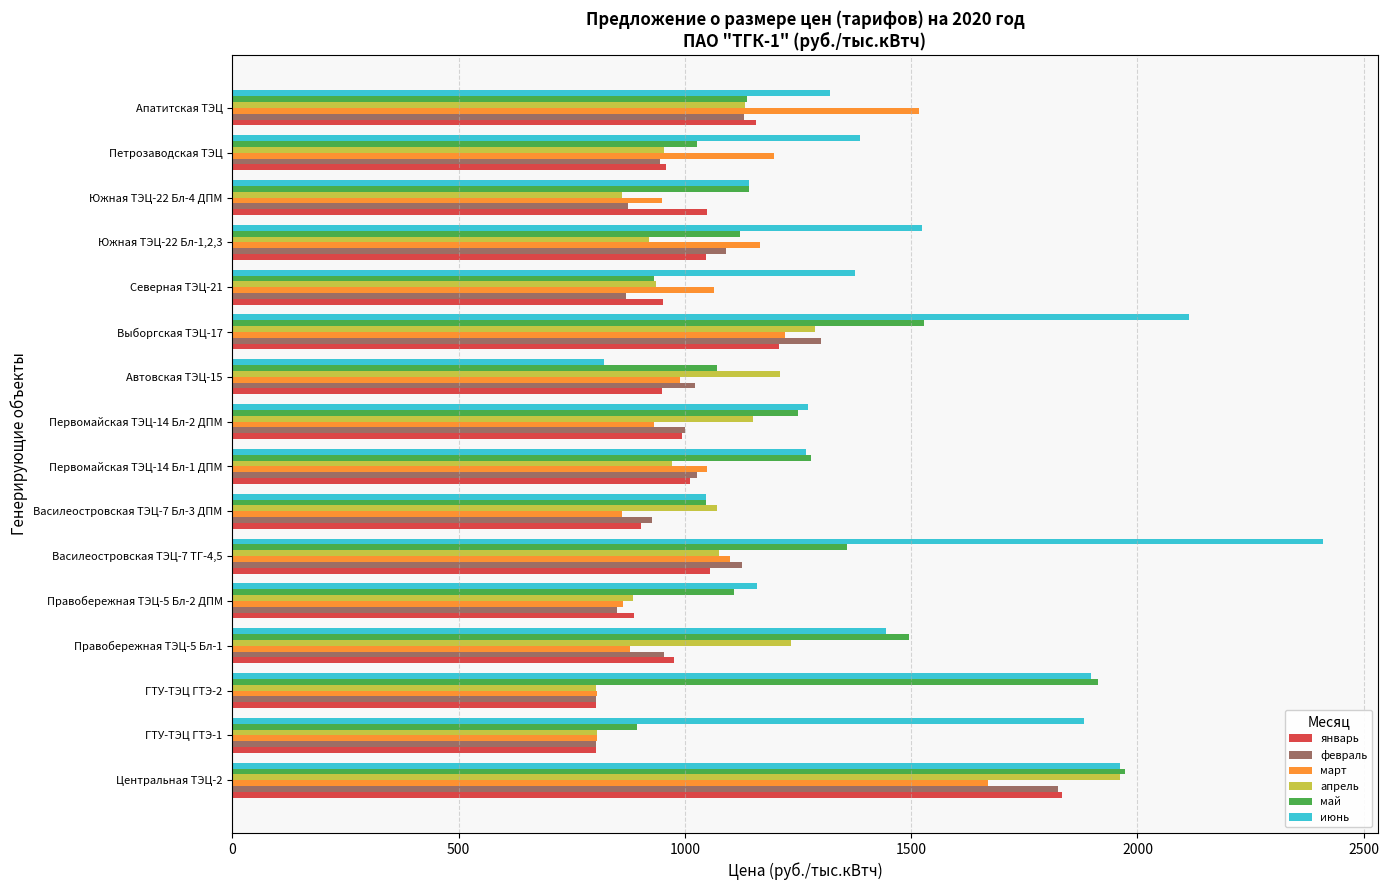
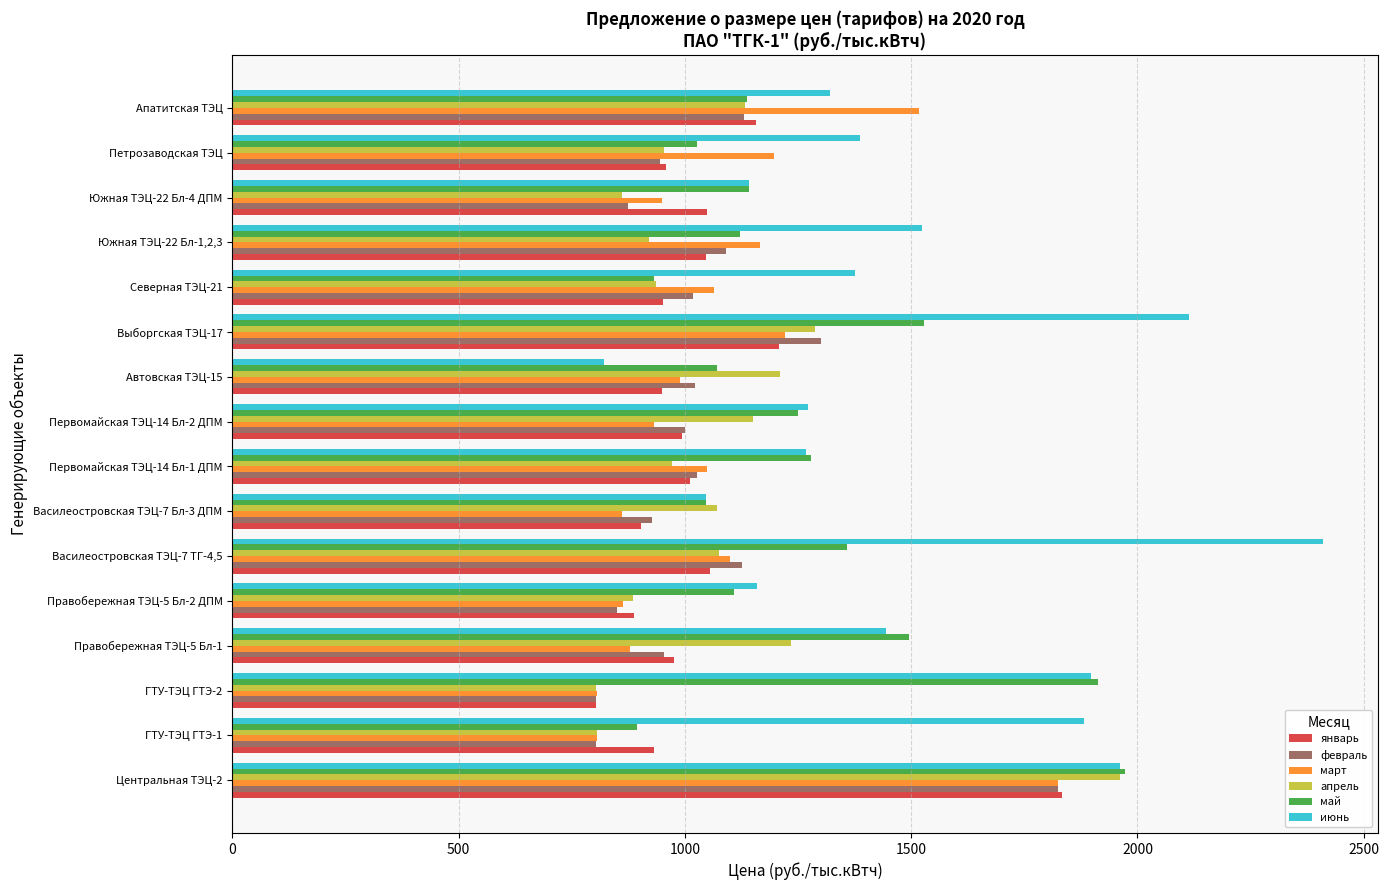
  {
    "январь": {
      "Апатитская ТЭЦ": 1160,
      "Петрозаводская ТЭЦ": 960,
      "Южная ТЭЦ-22 Бл-4 ДПМ": 1050,
      "Южная ТЭЦ-22 Бл-1,2,3": 1050,
      "Северная ТЭЦ-21": 950,
      "Выборгская ТЭЦ-17": 1210,
      "Автовская ТЭЦ-15": 950,
      "Первомайская ТЭЦ-14 Бл-2 ДПМ": 990,
      "Первомайская ТЭЦ-14 Бл-1 ДПМ": 1010,
      "Василеостровская ТЭЦ-7 Бл-3 ДПМ": 900,
      "Василеостровская ТЭЦ-7 ТГ-4,5": 1060,
      "Правобережная ТЭЦ-5 Бл-2 ДПМ": 890,
      "Правобережная ТЭЦ-5 Бл-1": 980,
      "ГТУ-ТЭЦ ГТЭ-2": 800,
-     "ГТУ-ТЭЦ ГТЭ-1": 800,
+     "ГТУ-ТЭЦ ГТЭ-1": 930,
      "Центральная ТЭЦ-2": 1830
    },
    "февраль": {
      "Апатитская ТЭЦ": 1130,
      "Петрозаводская ТЭЦ": 950,
      "Южная ТЭЦ-22 Бл-4 ДПМ": 870,
      "Южная ТЭЦ-22 Бл-1,2,3": 1090,
-     "Северная ТЭЦ-21": 870,
+     "Северная ТЭЦ-21": 1020,
      "Выборгская ТЭЦ-17": 1300,
      "Автовская ТЭЦ-15": 1020,
      "Первомайская ТЭЦ-14 Бл-2 ДПМ": 1000,
      "Первомайская ТЭЦ-14 Бл-1 ДПМ": 1030,
      "Василеостровская ТЭЦ-7 Бл-3 ДПМ": 930,
      "Василеостровская ТЭЦ-7 ТГ-4,5": 1130,
      "Правобережная ТЭЦ-5 Бл-2 ДПМ": 850,
      "Правобережная ТЭЦ-5 Бл-1": 950,
      "ГТУ-ТЭЦ ГТЭ-2": 800,
      "ГТУ-ТЭЦ ГТЭ-1": 800,
      "Центральная ТЭЦ-2": 1820
    },
    "март": {
      "Апатитская ТЭЦ": 1520,
      "Петрозаводская ТЭЦ": 1200,
      "Южная ТЭЦ-22 Бл-4 ДПМ": 950,
      "Южная ТЭЦ-22 Бл-1,2,3": 1170,
      "Северная ТЭЦ-21": 1060,
      "Выборгская ТЭЦ-17": 1220,
      "Автовская ТЭЦ-15": 990,
      "Первомайская ТЭЦ-14 Бл-2 ДПМ": 930,
      "Первомайская ТЭЦ-14 Бл-1 ДПМ": 1050,
      "Василеостровская ТЭЦ-7 Бл-3 ДПМ": 860,
      "Василеостровская ТЭЦ-7 ТГ-4,5": 1100,
      "Правобережная ТЭЦ-5 Бл-2 ДПМ": 860,
      "Правобережная ТЭЦ-5 Бл-1": 880,
      "ГТУ-ТЭЦ ГТЭ-2": 810,
      "ГТУ-ТЭЦ ГТЭ-1": 810,
-     "Центральная ТЭЦ-2": 1670
+     "Центральная ТЭЦ-2": 1820
    },
    "апрель": {
      "Апатитская ТЭЦ": 1130,
      "Петрозаводская ТЭЦ": 950,
      "Южная ТЭЦ-22 Бл-4 ДПМ": 860,
      "Южная ТЭЦ-22 Бл-1,2,3": 920,
      "Северная ТЭЦ-21": 940,
      "Выборгская ТЭЦ-17": 1290,
      "Автовская ТЭЦ-15": 1210,
      "Первомайская ТЭЦ-14 Бл-2 ДПМ": 1150,
      "Первомайская ТЭЦ-14 Бл-1 ДПМ": 970,
      "Василеостровская ТЭЦ-7 Бл-3 ДПМ": 1070,
      "Василеостровская ТЭЦ-7 ТГ-4,5": 1080,
      "Правобережная ТЭЦ-5 Бл-2 ДПМ": 880,
      "Правобережная ТЭЦ-5 Бл-1": 1230,
      "ГТУ-ТЭЦ ГТЭ-2": 800,
      "ГТУ-ТЭЦ ГТЭ-1": 810,
      "Центральная ТЭЦ-2": 1960
    },
    "май": {
      "Апатитская ТЭЦ": 1140,
      "Петрозаводская ТЭЦ": 1030,
      "Южная ТЭЦ-22 Бл-4 ДПМ": 1140,
      "Южная ТЭЦ-22 Бл-1,2,3": 1120,
      "Северная ТЭЦ-21": 930,
      "Выборгская ТЭЦ-17": 1530,
      "Автовская ТЭЦ-15": 1070,
      "Первомайская ТЭЦ-14 Бл-2 ДПМ": 1250,
      "Первомайская ТЭЦ-14 Бл-1 ДПМ": 1280,
      "Василеостровская ТЭЦ-7 Бл-3 ДПМ": 1050,
      "Василеостровская ТЭЦ-7 ТГ-4,5": 1360,
      "Правобережная ТЭЦ-5 Бл-2 ДПМ": 1110,
      "Правобережная ТЭЦ-5 Бл-1": 1500,
      "ГТУ-ТЭЦ ГТЭ-2": 1910,
      "ГТУ-ТЭЦ ГТЭ-1": 900,
      "Центральная ТЭЦ-2": 1970
    },
    "июнь": {
      "Апатитская ТЭЦ": 1320,
      "Петрозаводская ТЭЦ": 1390,
      "Южная ТЭЦ-22 Бл-4 ДПМ": 1140,
      "Южная ТЭЦ-22 Бл-1,2,3": 1520,
      "Северная ТЭЦ-21": 1370,
      "Выборгская ТЭЦ-17": 2110,
      "Автовская ТЭЦ-15": 820,
      "Первомайская ТЭЦ-14 Бл-2 ДПМ": 1270,
      "Первомайская ТЭЦ-14 Бл-1 ДПМ": 1270,
      "Василеостровская ТЭЦ-7 Бл-3 ДПМ": 1050,
      "Василеостровская ТЭЦ-7 ТГ-4,5": 2410,
      "Правобережная ТЭЦ-5 Бл-2 ДПМ": 1160,
      "Правобережная ТЭЦ-5 Бл-1": 1440,
      "ГТУ-ТЭЦ ГТЭ-2": 1900,
      "ГТУ-ТЭЦ ГТЭ-1": 1880,
      "Центральная ТЭЦ-2": 1960
    }
  }
